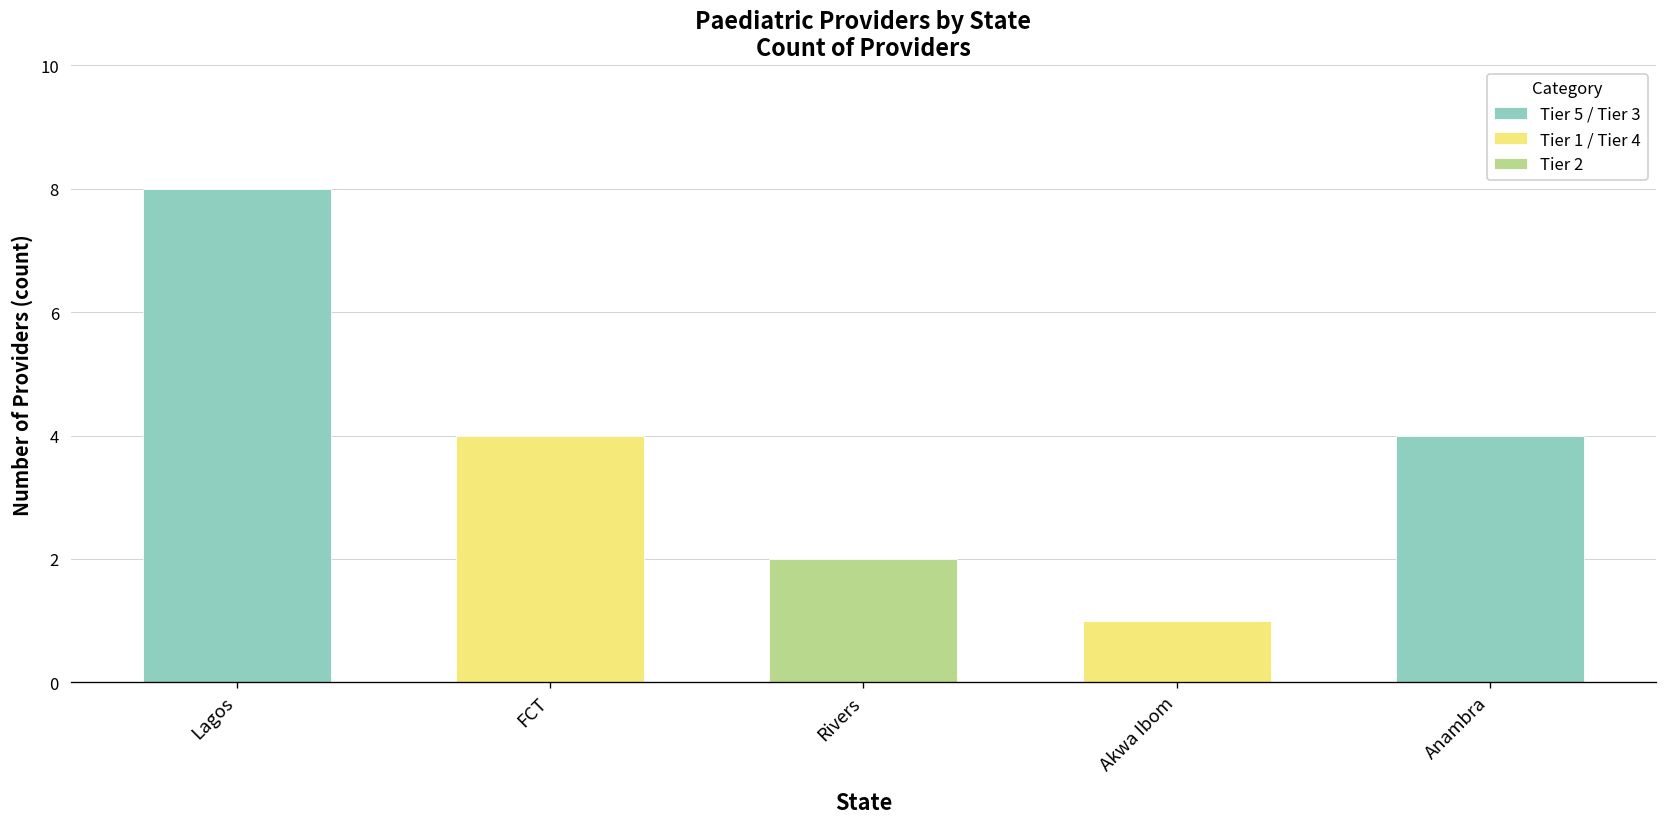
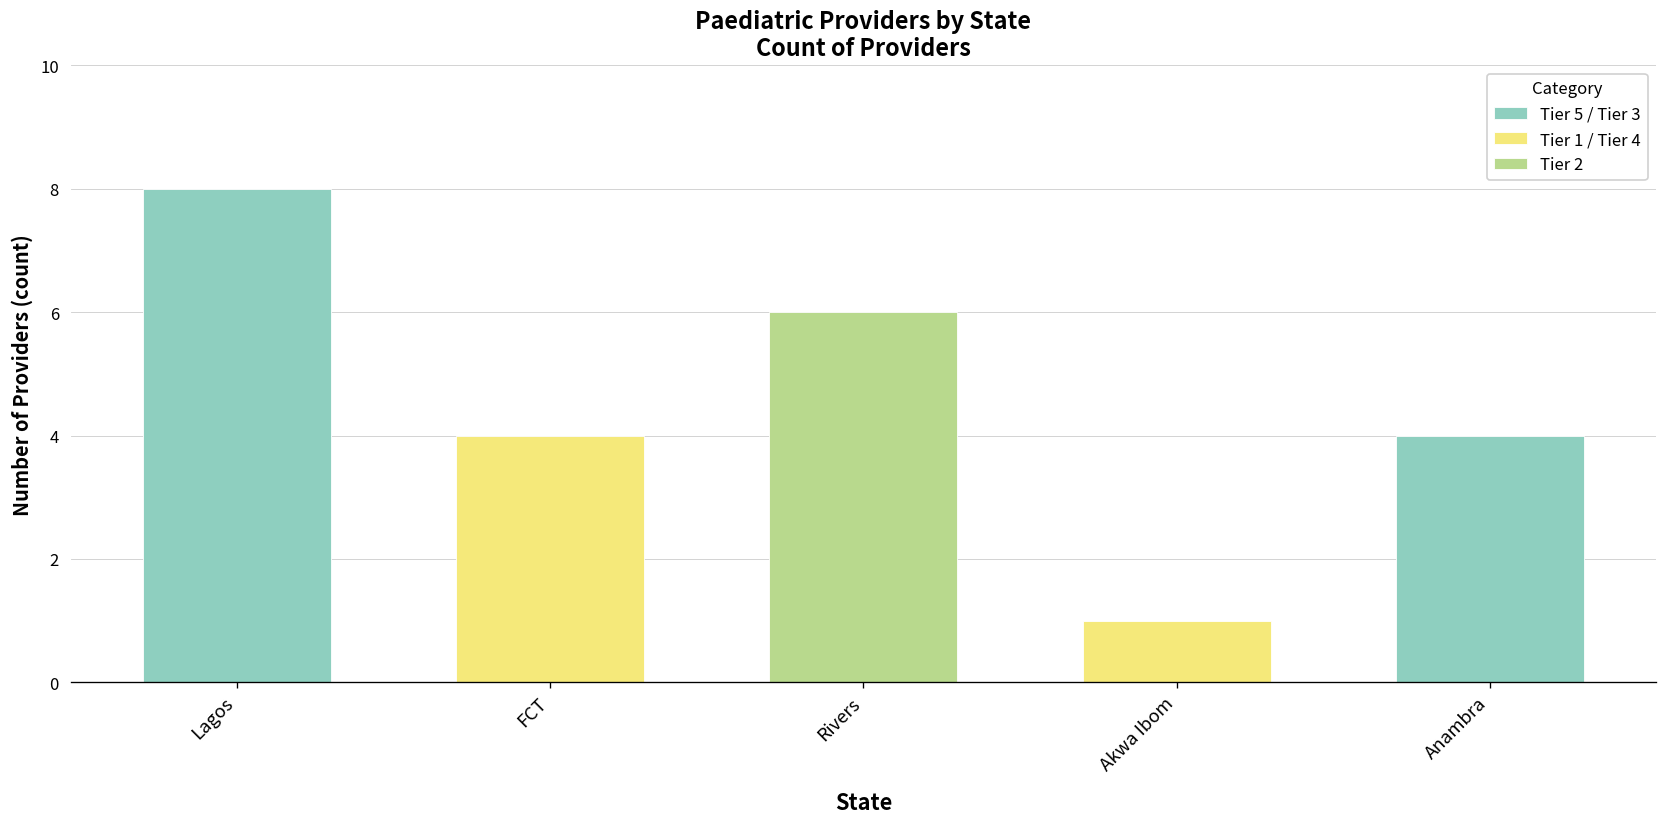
  {
    "Lagos": 8,
    "FCT": 4,
-   "Rivers": 2,
+   "Rivers": 6,
    "Akwa Ibom": 1,
    "Anambra": 4
  }
